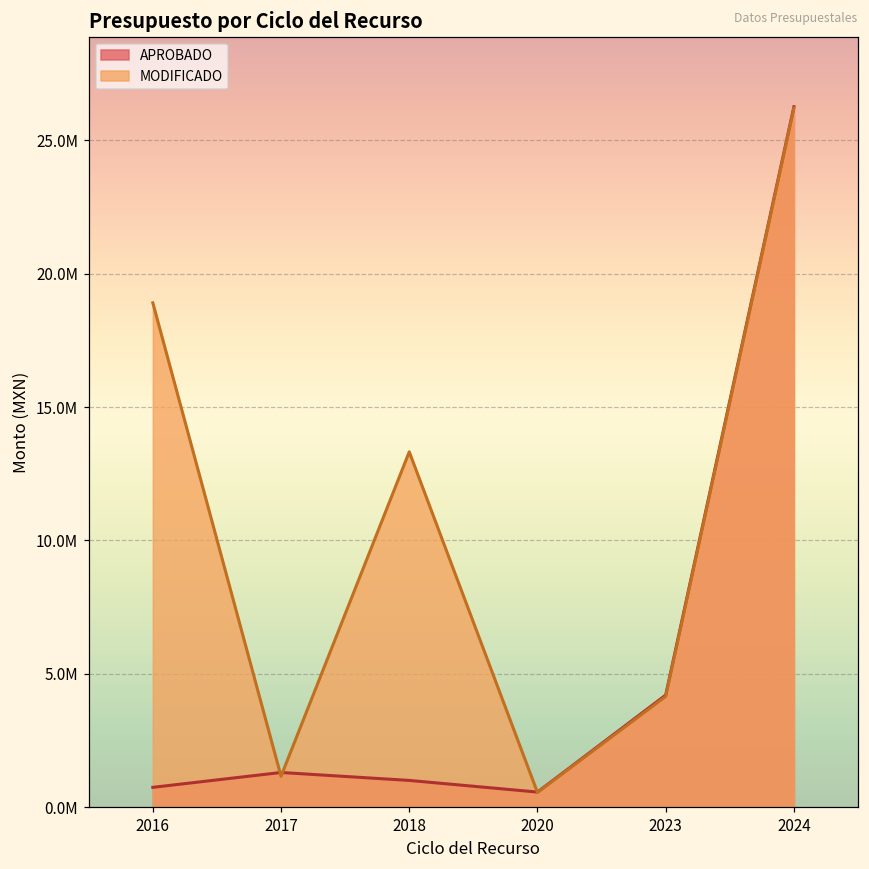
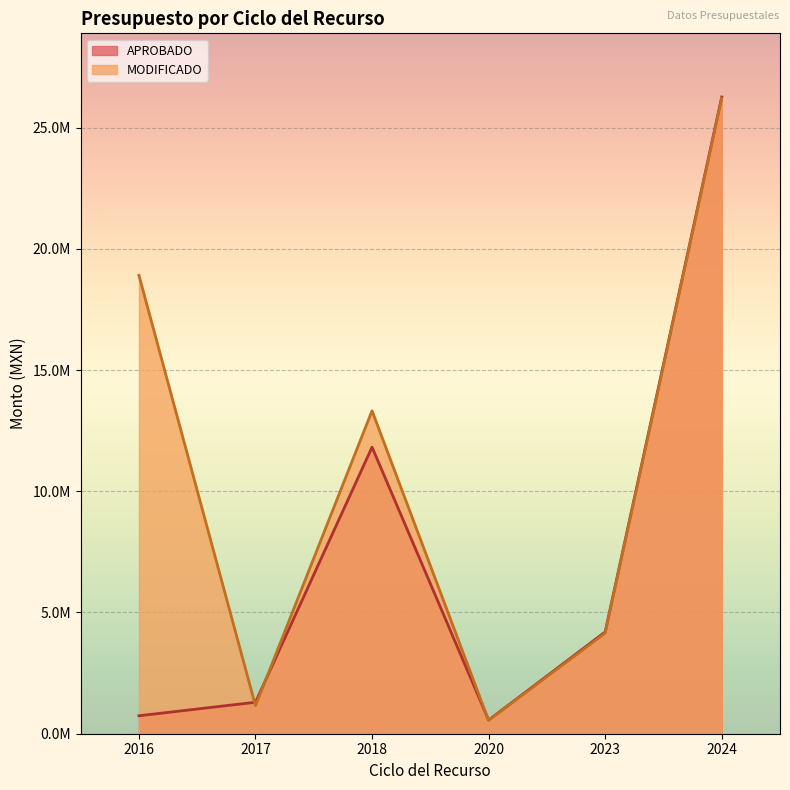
  {
    "APROBADO": {
      "2016": 700000,
      "2017": 1300000,
-     "2018": 1000000
+     "2018": 11800000
    },
    "MODIFICADO": {
      "2016": 18900000,
      "2017": 1200000,
      "2018": 13300000
    }
  }
